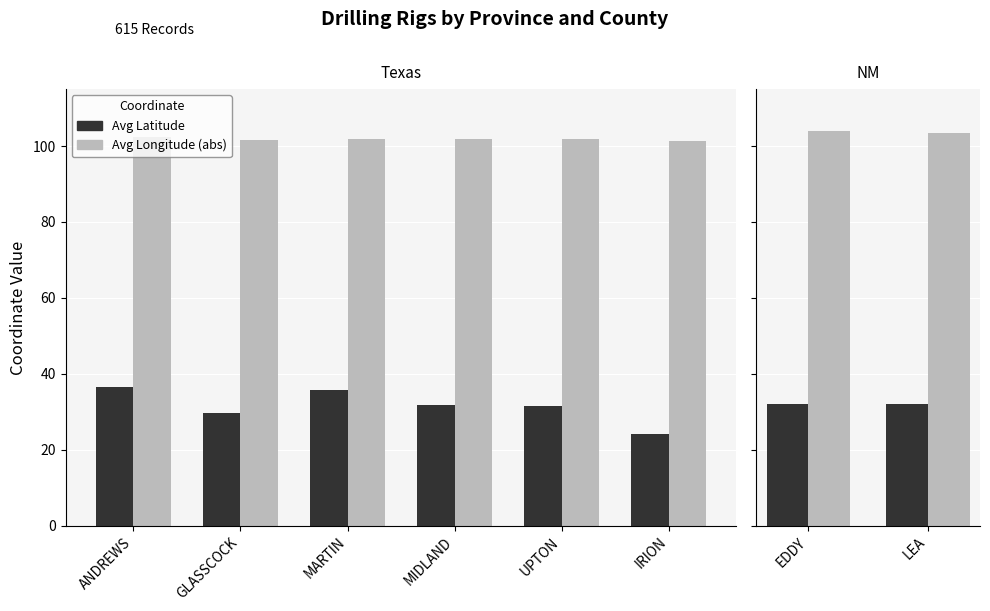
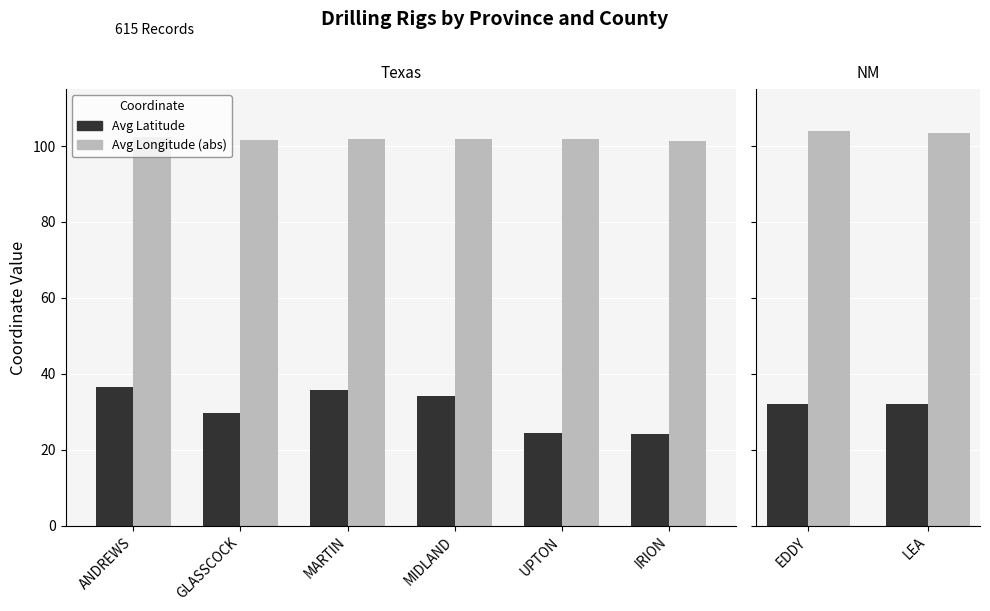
  {
    "Texas": {
      "Avg Latitude": {
        "ANDREWS": 37,
        "GLASSCOCK": 30,
        "MARTIN": 36,
-       "MIDLAND": 32,
-       "UPTON": 31,
+       "MIDLAND": 34,
+       "UPTON": 24,
        "IRION": 24
      },
      "Avg Longitude (abs)": {
        "GLASSCOCK": 102,
        "MARTIN": 102,
        "MIDLAND": 102,
        "UPTON": 102,
        "IRION": 101
      }
    }
  }
